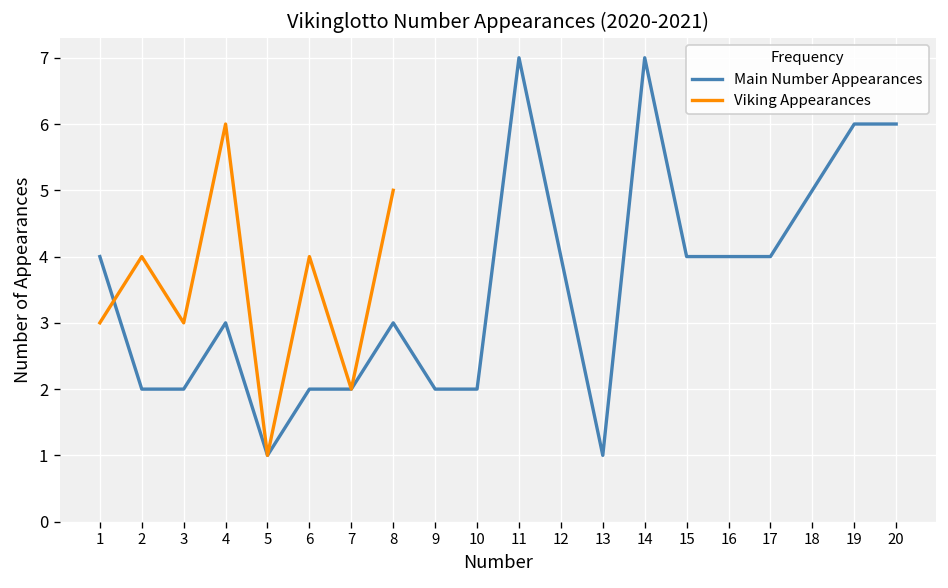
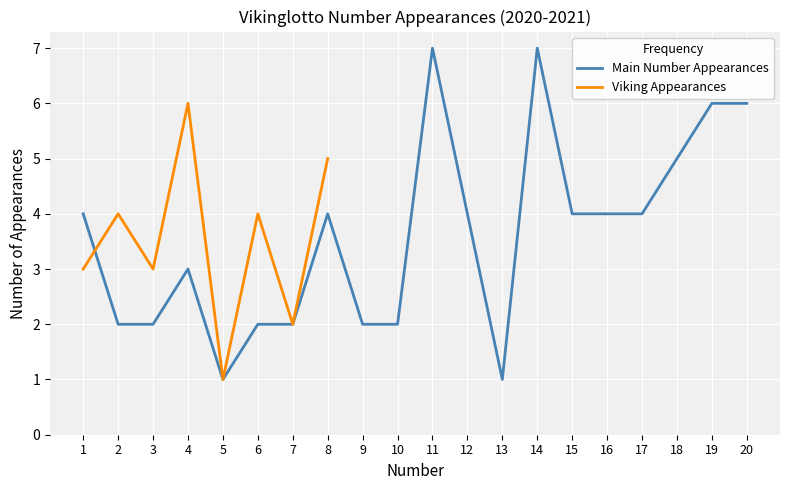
  {
    "Main Number Appearances": {
      "1": 4,
      "2": 2,
      "3": 2,
      "4": 3,
      "6": 2,
-     "8": 3,
+     "8": 4,
      "9": 2,
      "10": 2,
      "11": 7,
      "12": 4,
      "13": 1,
      "14": 7,
      "15": 4,
      "16": 4,
      "17": 4,
      "18": 5,
      "19": 6,
      "20": 6
    },
    "Viking Appearances": {
      "1": 3,
      "2": 4,
      "3": 3,
      "4": 6,
      "6": 4,
      "8": 5
    }
  }
